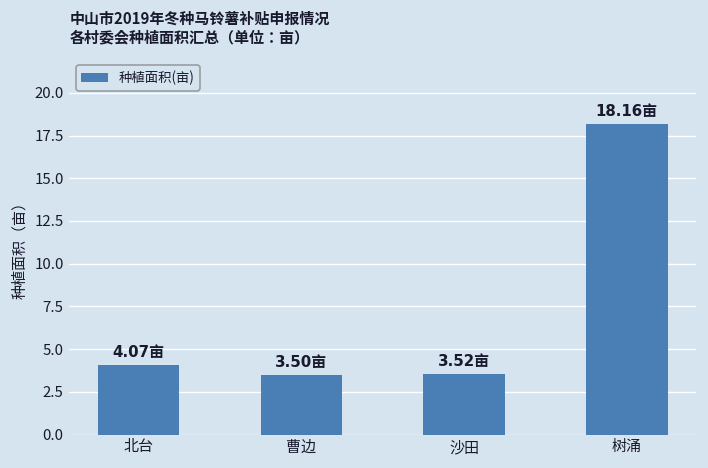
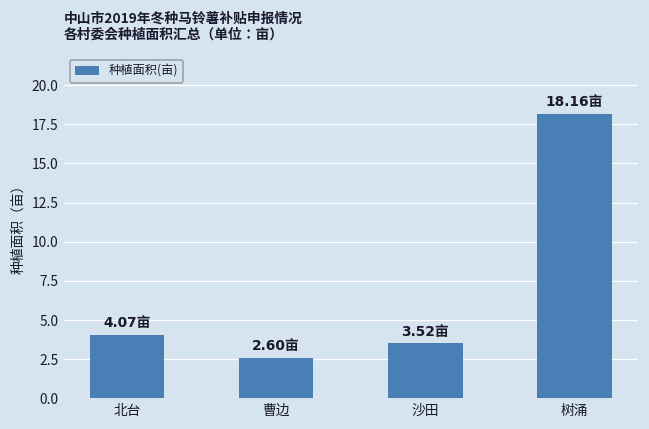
  {
    "北台": "4.07亩",
-   "曹边": "3.50亩",
+   "曹边": "2.60亩",
    "沙田": "3.52亩",
    "树涌": "18.16亩"
  }
